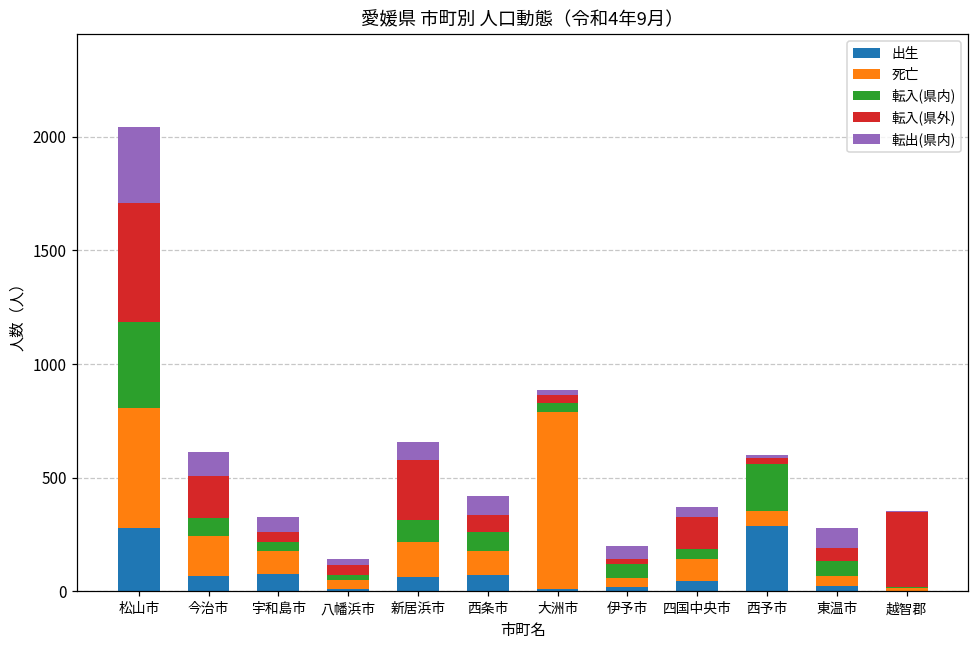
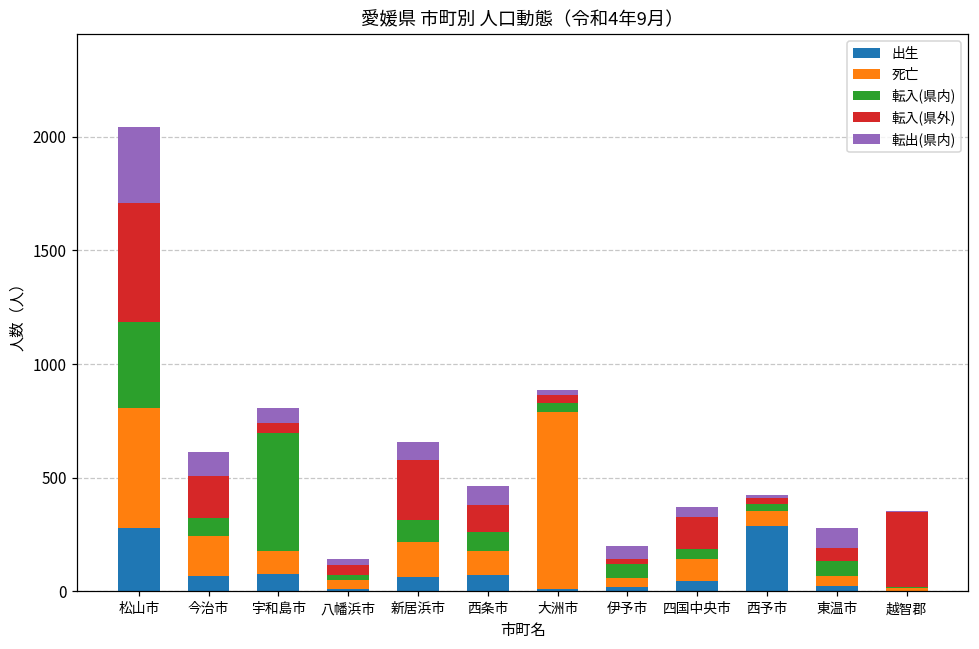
  {
    "出生": {
      "松山市": 280,
      "今治市": 70,
      "宇和島市": 80,
      "新居浜市": 60,
      "西条市": 70,
      "伊予市": 20,
      "四国中央市": 40,
      "西予市": 290,
      "東温市": 20
    },
    "死亡": {
      "松山市": 530,
      "今治市": 180,
      "宇和島市": 100,
      "八幡浜市": 40,
      "新居浜市": 150,
      "西条市": 110,
      "大洲市": 780,
      "伊予市": 40,
      "四国中央市": 100,
      "西予市": 70,
      "東温市": 50,
      "越智郡": 10
    },
    "転入(県内)": {
      "松山市": 380,
      "今治市": 80,
-     "宇和島市": 40,
+     "宇和島市": 520,
      "八幡浜市": 20,
      "新居浜市": 100,
      "西条市": 90,
      "大洲市": 40,
      "伊予市": 60,
      "四国中央市": 50,
-     "西予市": 200,
+     "西予市": 30,
      "東温市": 70
    },
    "転入(県外)": {
      "松山市": 520,
      "今治市": 190,
      "宇和島市": 50,
      "八幡浜市": 40,
      "新居浜市": 260,
-     "西条市": 70,
+     "西条市": 120,
      "大洲市": 30,
      "伊予市": 20,
      "四国中央市": 140,
      "西予市": 30,
      "東温市": 60,
      "越智郡": 330
    },
    "転出(県内)": {
      "松山市": 330,
      "今治市": 100,
      "宇和島市": 70,
      "八幡浜市": 30,
      "新居浜市": 80,
      "西条市": 80,
      "大洲市": 30,
      "伊予市": 60,
      "四国中央市": 50,
      "西予市": 20,
      "東温市": 90
    }
  }
